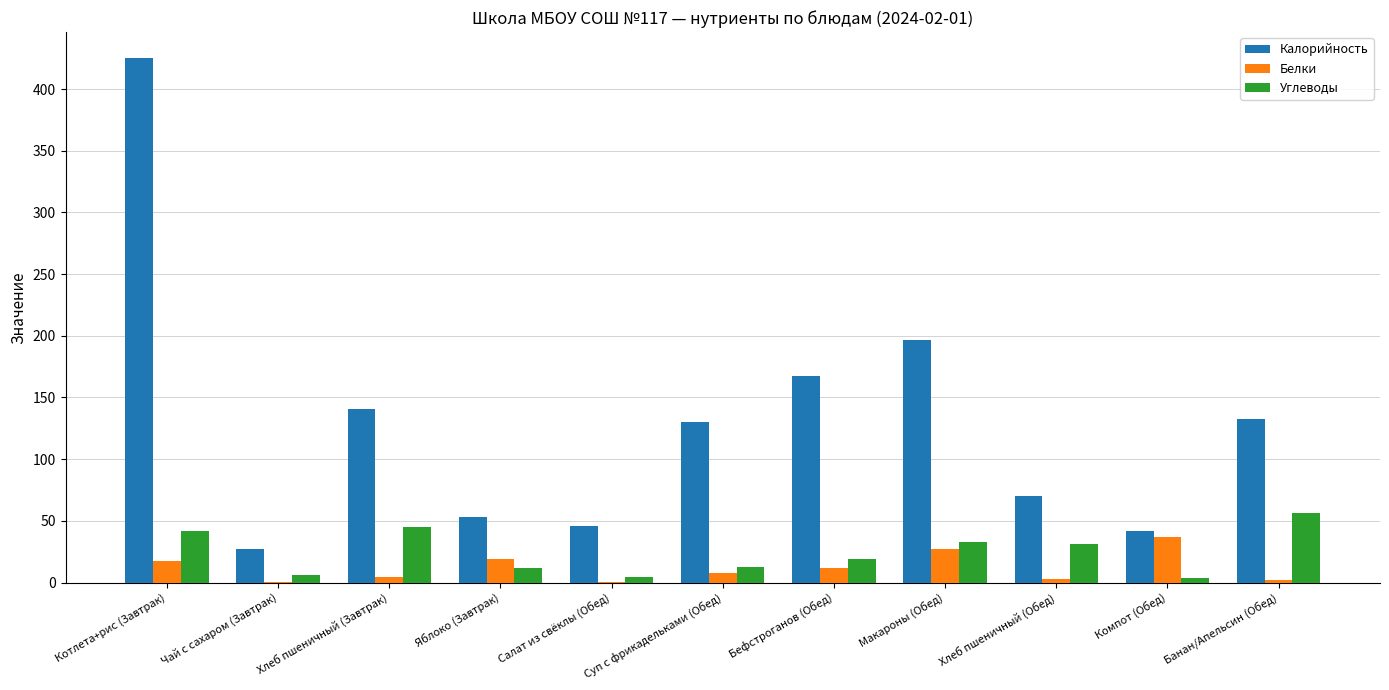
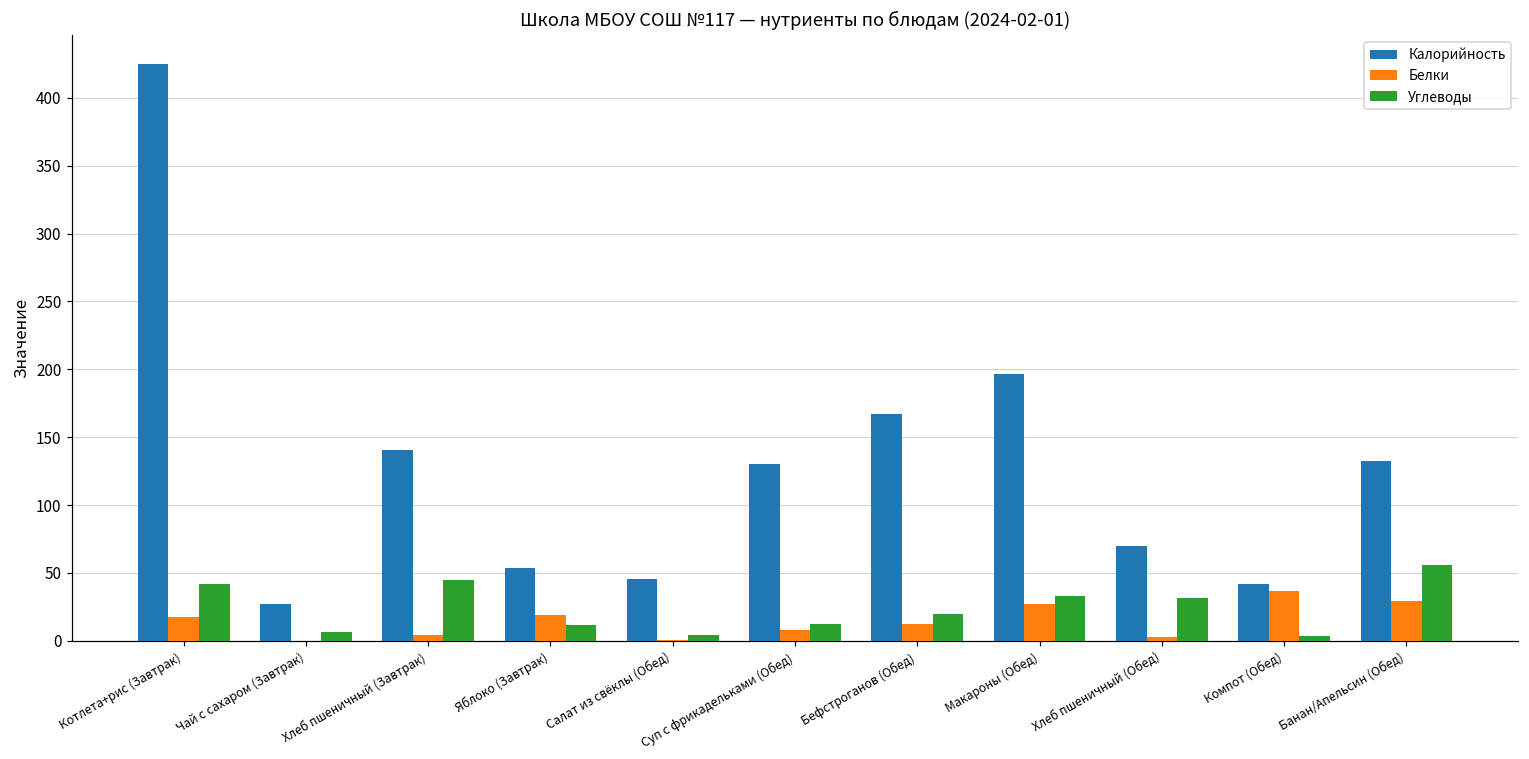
  {
    "Калорийность": {
      "Котлета+рис (Завтрак)": 425,
      "Чай с сахаром (Завтрак)": 27,
      "Хлеб пшеничный (Завтрак)": 141,
      "Яблоко (Завтрак)": 53,
      "Салат из свёклы (Обед)": 46,
      "Суп с фрикадельками (Обед)": 130,
      "Бефстроганов (Обед)": 167,
      "Макароны (Обед)": 197,
      "Хлеб пшеничный (Обед)": 70,
      "Компот (Обед)": 42,
      "Банан/Апельсин (Обед)": 132
    },
    "Белки": {
      "Котлета+рис (Завтрак)": 17,
      "Хлеб пшеничный (Завтрак)": 5,
      "Яблоко (Завтрак)": 19,
      "Суп с фрикадельками (Обед)": 8,
      "Бефстроганов (Обед)": 12,
      "Макароны (Обед)": 27,
      "Хлеб пшеничный (Обед)": 3,
      "Компот (Обед)": 37,
-     "Банан/Апельсин (Обед)": 2
+     "Банан/Апельсин (Обед)": 29
    },
    "Углеводы": {
      "Котлета+рис (Завтрак)": 42,
      "Чай с сахаром (Завтрак)": 6,
      "Хлеб пшеничный (Завтрак)": 45,
      "Яблоко (Завтрак)": 12,
      "Салат из свёклы (Обед)": 5,
      "Суп с фрикадельками (Обед)": 13,
      "Бефстроганов (Обед)": 19,
      "Макароны (Обед)": 33,
      "Хлеб пшеничный (Обед)": 31,
      "Компот (Обед)": 3,
      "Банан/Апельсин (Обед)": 56
    }
  }
